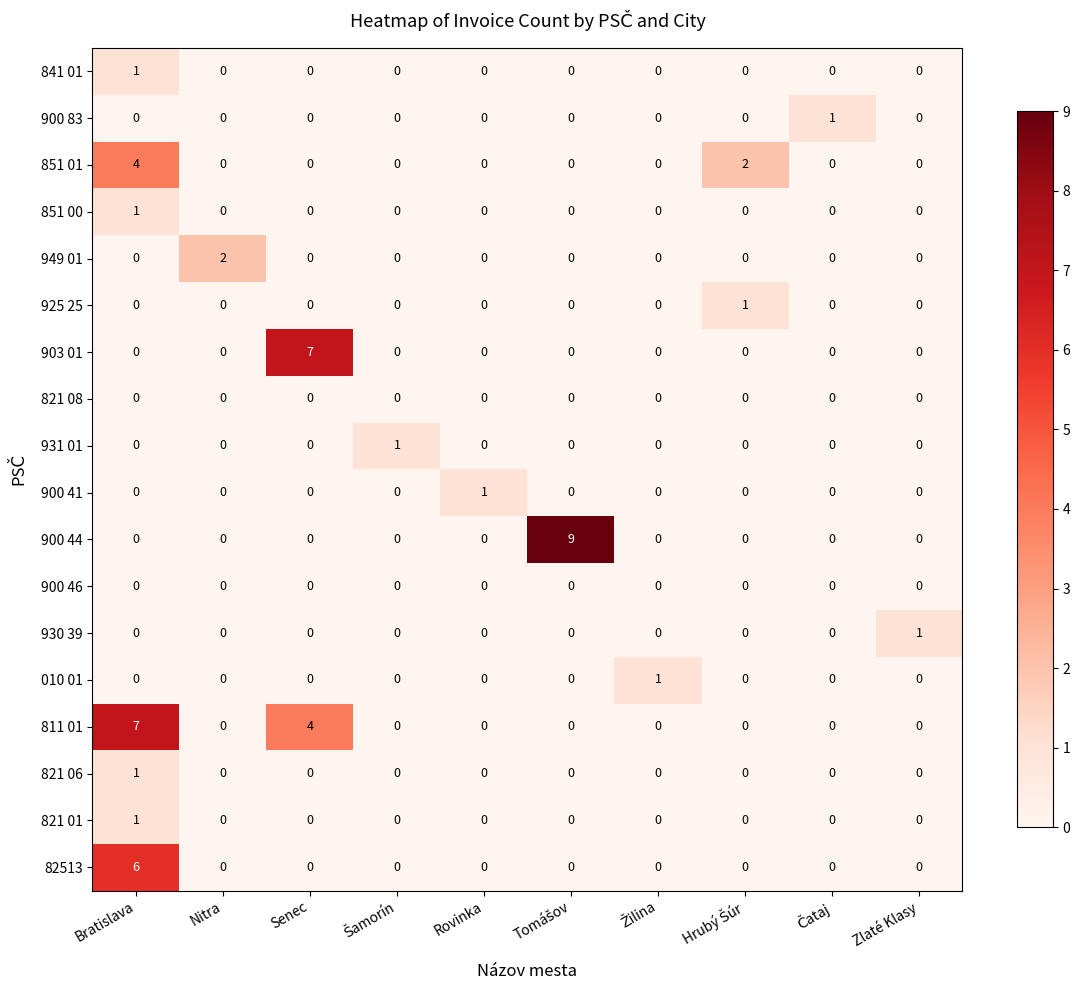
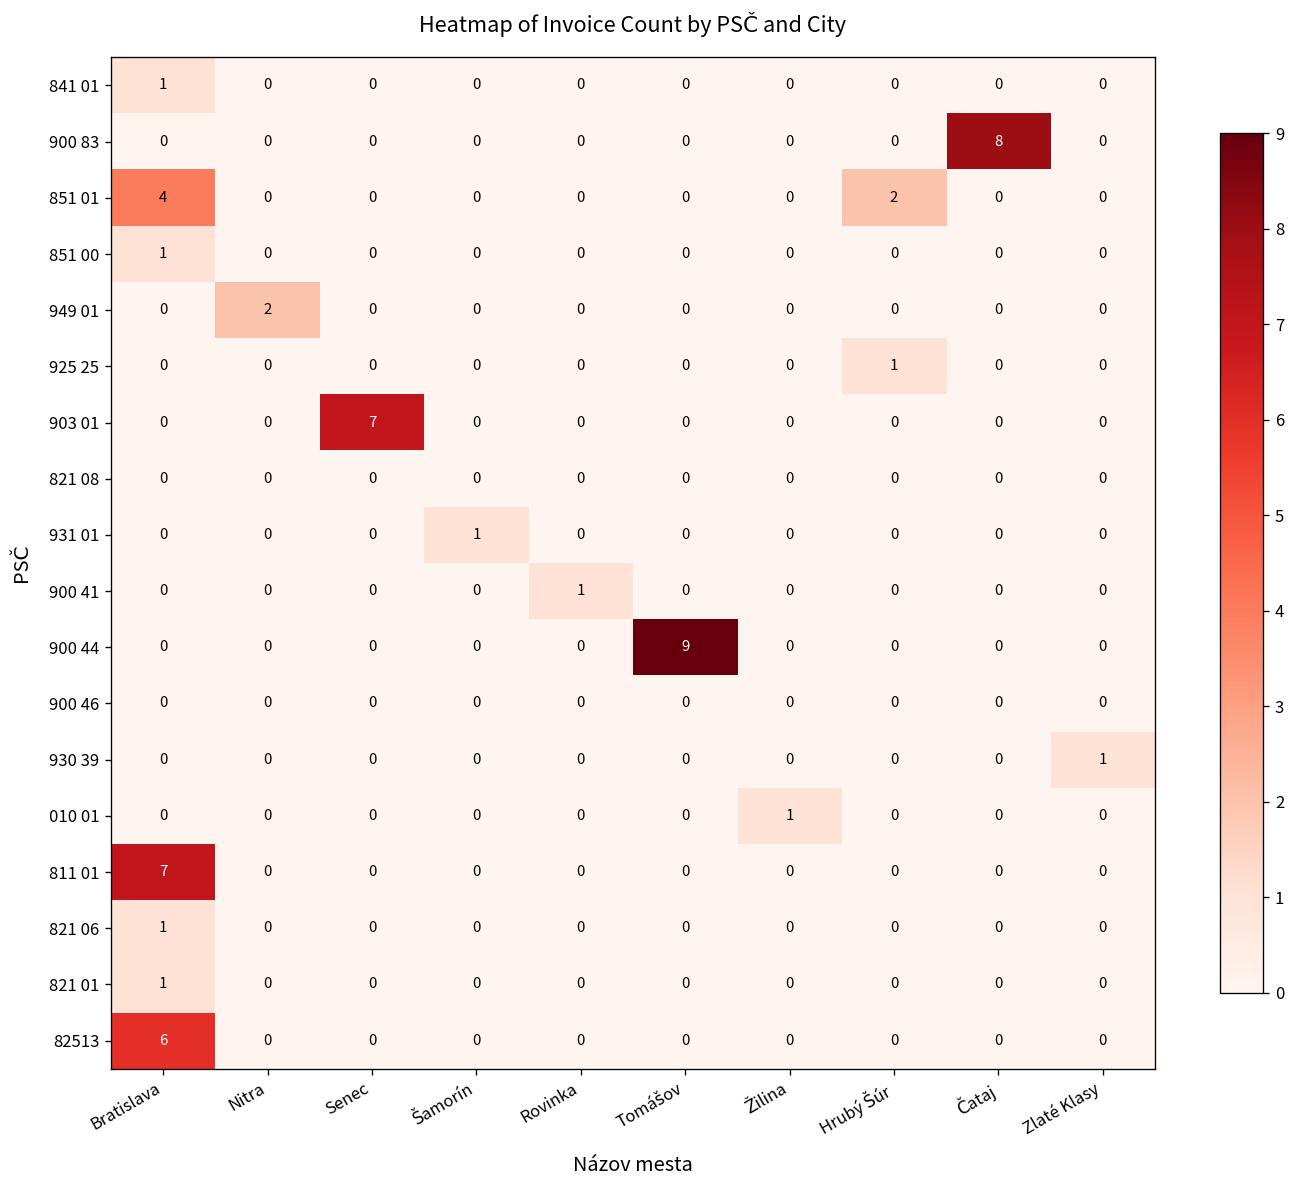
  {
    "841 01": {
      "Bratislava": 1,
      "Nitra": 0,
      "Senec": 0,
      "Šamorín": 0,
      "Rovinka": 0,
      "Tomášov": 0,
      "Žilina": 0,
      "Hrubý Šúr": 0,
      "Čataj": 0,
      "Zlaté Klasy": 0
    },
    "900 83": {
      "Bratislava": 0,
      "Nitra": 0,
      "Senec": 0,
      "Šamorín": 0,
      "Rovinka": 0,
      "Tomášov": 0,
      "Žilina": 0,
      "Hrubý Šúr": 0,
-     "Čataj": 1,
+     "Čataj": 8,
      "Zlaté Klasy": 0
    },
    "851 01": {
      "Bratislava": 4,
      "Nitra": 0,
      "Senec": 0,
      "Šamorín": 0,
      "Rovinka": 0,
      "Tomášov": 0,
      "Žilina": 0,
      "Hrubý Šúr": 2,
      "Čataj": 0,
      "Zlaté Klasy": 0
    },
    "851 00": {
      "Bratislava": 1,
      "Nitra": 0,
      "Senec": 0,
      "Šamorín": 0,
      "Rovinka": 0,
      "Tomášov": 0,
      "Žilina": 0,
      "Hrubý Šúr": 0,
      "Čataj": 0,
      "Zlaté Klasy": 0
    },
    "949 01": {
      "Bratislava": 0,
      "Nitra": 2,
      "Senec": 0,
      "Šamorín": 0,
      "Rovinka": 0,
      "Tomášov": 0,
      "Žilina": 0,
      "Hrubý Šúr": 0,
      "Čataj": 0,
      "Zlaté Klasy": 0
    },
    "925 25": {
      "Bratislava": 0,
      "Nitra": 0,
      "Senec": 0,
      "Šamorín": 0,
      "Rovinka": 0,
      "Tomášov": 0,
      "Žilina": 0,
      "Hrubý Šúr": 1,
      "Čataj": 0,
      "Zlaté Klasy": 0
    },
    "903 01": {
      "Bratislava": 0,
      "Nitra": 0,
      "Senec": 7,
      "Šamorín": 0,
      "Rovinka": 0,
      "Tomášov": 0,
      "Žilina": 0,
      "Hrubý Šúr": 0,
      "Čataj": 0,
      "Zlaté Klasy": 0
    },
    "821 08": {
      "Bratislava": 0,
      "Nitra": 0,
      "Senec": 0,
      "Šamorín": 0,
      "Rovinka": 0,
      "Tomášov": 0,
      "Žilina": 0,
      "Hrubý Šúr": 0,
      "Čataj": 0,
      "Zlaté Klasy": 0
    },
    "931 01": {
      "Bratislava": 0,
      "Nitra": 0,
      "Senec": 0,
      "Šamorín": 1,
      "Rovinka": 0,
      "Tomášov": 0,
      "Žilina": 0,
      "Hrubý Šúr": 0,
      "Čataj": 0,
      "Zlaté Klasy": 0
    },
    "900 41": {
      "Bratislava": 0,
      "Nitra": 0,
      "Senec": 0,
      "Šamorín": 0,
      "Rovinka": 1,
      "Tomášov": 0,
      "Žilina": 0,
      "Hrubý Šúr": 0,
      "Čataj": 0,
      "Zlaté Klasy": 0
    },
    "900 44": {
      "Bratislava": 0,
      "Nitra": 0,
      "Senec": 0,
      "Šamorín": 0,
      "Rovinka": 0,
      "Tomášov": 9,
      "Žilina": 0,
      "Hrubý Šúr": 0,
      "Čataj": 0,
      "Zlaté Klasy": 0
    },
    "900 46": {
      "Bratislava": 0,
      "Nitra": 0,
      "Senec": 0,
      "Šamorín": 0,
      "Rovinka": 0,
      "Tomášov": 0,
      "Žilina": 0,
      "Hrubý Šúr": 0,
      "Čataj": 0,
      "Zlaté Klasy": 0
    },
    "930 39": {
      "Bratislava": 0,
      "Nitra": 0,
      "Senec": 0,
      "Šamorín": 0,
      "Rovinka": 0,
      "Tomášov": 0,
      "Žilina": 0,
      "Hrubý Šúr": 0,
      "Čataj": 0,
      "Zlaté Klasy": 1
    },
    "010 01": {
      "Bratislava": 0,
      "Nitra": 0,
      "Senec": 0,
      "Šamorín": 0,
      "Rovinka": 0,
      "Tomášov": 0,
      "Žilina": 1,
      "Hrubý Šúr": 0,
      "Čataj": 0,
      "Zlaté Klasy": 0
    },
    "811 01": {
      "Bratislava": 7,
      "Nitra": 0,
-     "Senec": 4,
+     "Senec": 0,
      "Šamorín": 0,
      "Rovinka": 0,
      "Tomášov": 0,
      "Žilina": 0,
      "Hrubý Šúr": 0,
      "Čataj": 0,
      "Zlaté Klasy": 0
    },
    "821 06": {
      "Bratislava": 1,
      "Nitra": 0,
      "Senec": 0,
      "Šamorín": 0,
      "Rovinka": 0,
      "Tomášov": 0,
      "Žilina": 0,
      "Hrubý Šúr": 0,
      "Čataj": 0,
      "Zlaté Klasy": 0
    },
    "821 01": {
      "Bratislava": 1,
      "Nitra": 0,
      "Senec": 0,
      "Šamorín": 0,
      "Rovinka": 0,
      "Tomášov": 0,
      "Žilina": 0,
      "Hrubý Šúr": 0,
      "Čataj": 0,
      "Zlaté Klasy": 0
    },
    "82513": {
      "Bratislava": 6,
      "Nitra": 0,
      "Senec": 0,
      "Šamorín": 0,
      "Rovinka": 0,
      "Tomášov": 0,
      "Žilina": 0,
      "Hrubý Šúr": 0,
      "Čataj": 0,
      "Zlaté Klasy": 0
    }
  }
